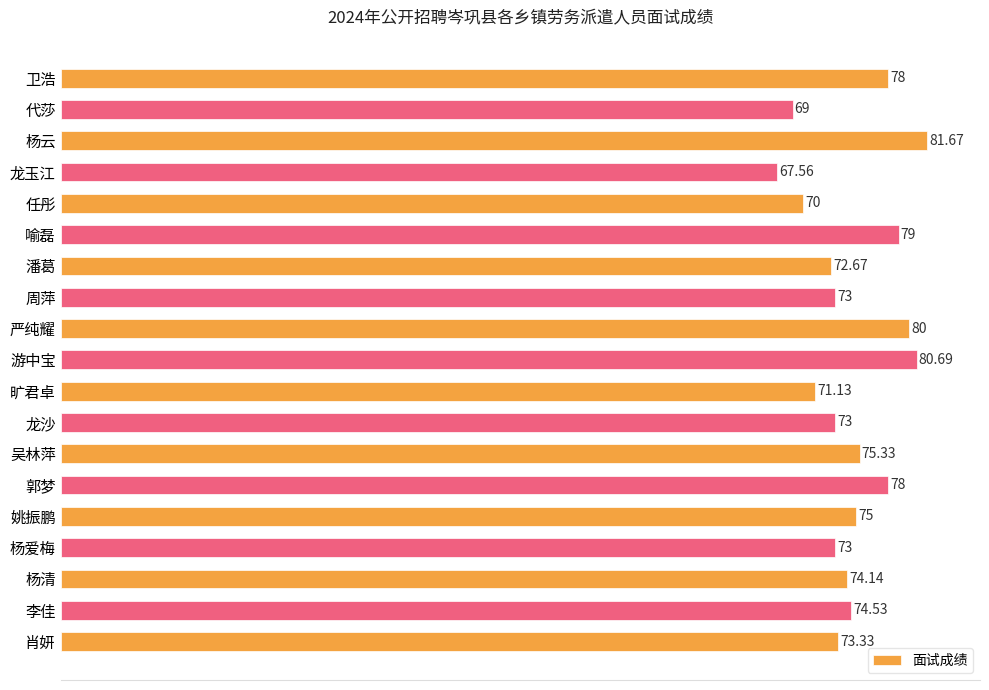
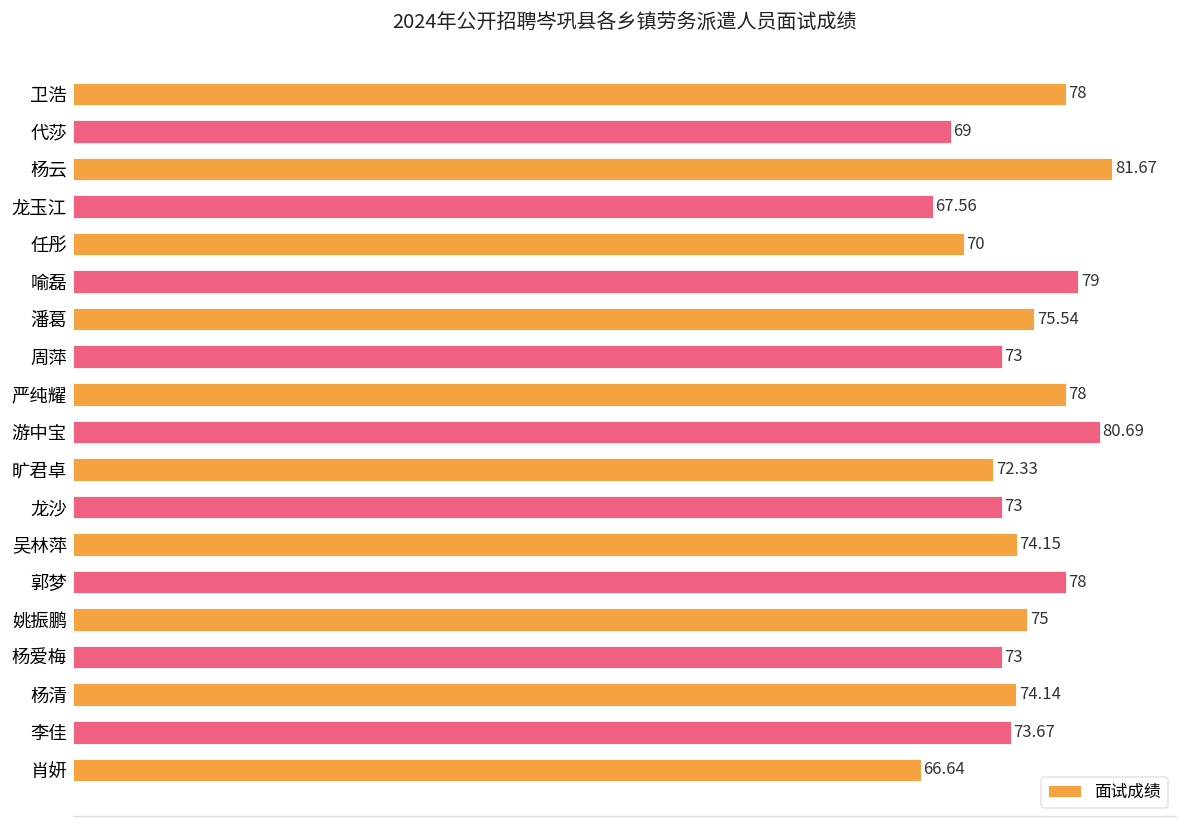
  {
    "卫浩": 78,
    "代莎": 69,
    "杨云": 81.67,
    "龙玉江": 67.56,
    "任彤": 70,
    "喻磊": 79,
-   "潘葛": 72.67,
+   "潘葛": 75.54,
    "周萍": 73,
-   "严纯耀": 80,
+   "严纯耀": 78,
    "游中宝": 80.69,
-   "旷君卓": 71.13,
+   "旷君卓": 72.33,
    "龙沙": 73,
-   "吴林萍": 75.33,
+   "吴林萍": 74.15,
    "郭梦": 78,
    "姚振鹏": 75,
    "杨爱梅": 73,
    "杨清": 74.14,
-   "李佳": 74.53,
-   "肖妍": 73.33
+   "李佳": 73.67,
+   "肖妍": 66.64
  }
